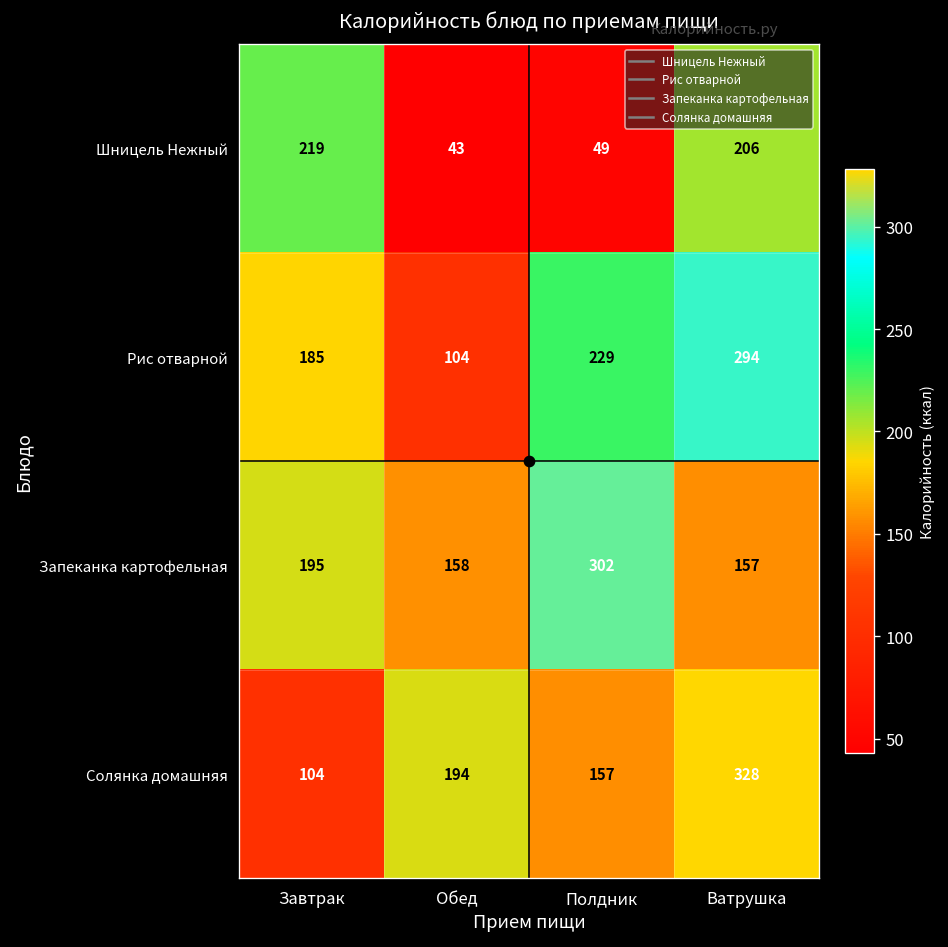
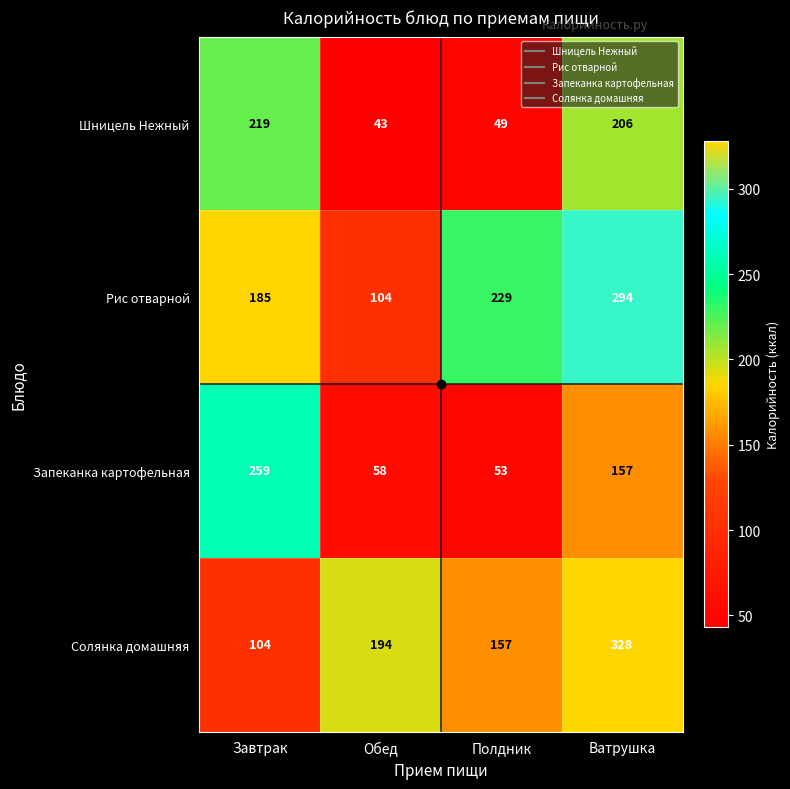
  {
    "Шницель Нежный": {
      "Завтрак": 219,
      "Обед": 43,
      "Полдник": 49,
      "Ватрушка": 206
    },
    "Рис отварной": {
      "Завтрак": 185,
      "Обед": 104,
      "Полдник": 229,
      "Ватрушка": 294
    },
    "Запеканка картофельная": {
-     "Завтрак": 195,
-     "Обед": 158,
-     "Полдник": 302,
+     "Завтрак": 259,
+     "Обед": 58,
+     "Полдник": 53,
      "Ватрушка": 157
    },
    "Солянка домашняя": {
      "Завтрак": 104,
      "Обед": 194,
      "Полдник": 157,
      "Ватрушка": 328
    }
  }
